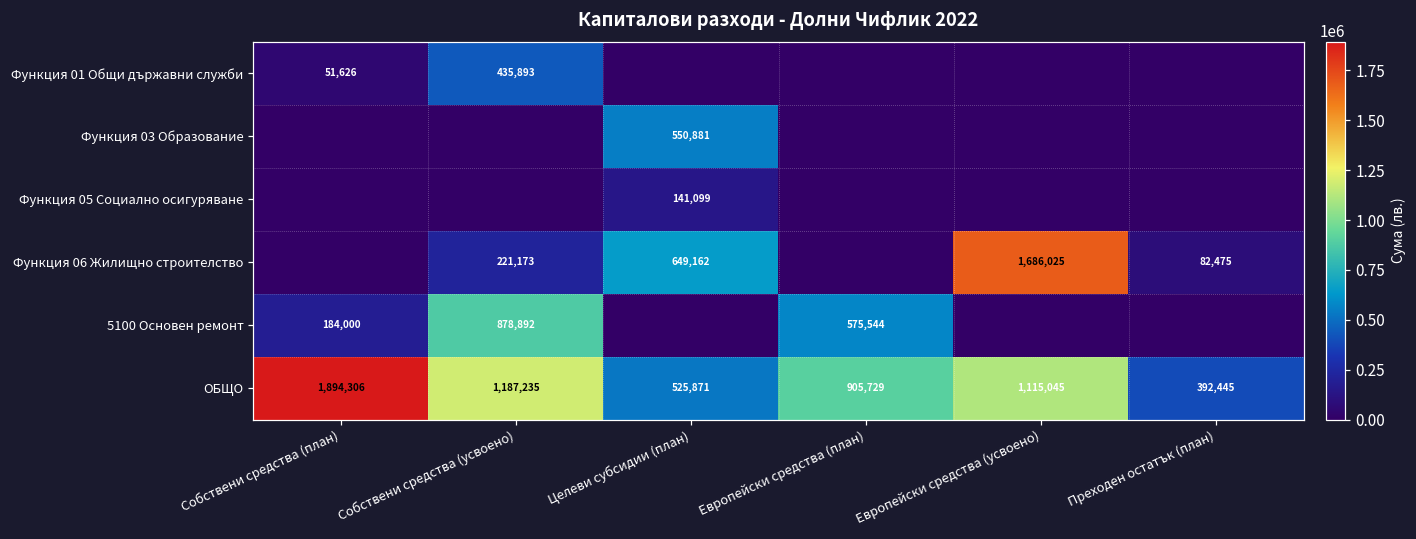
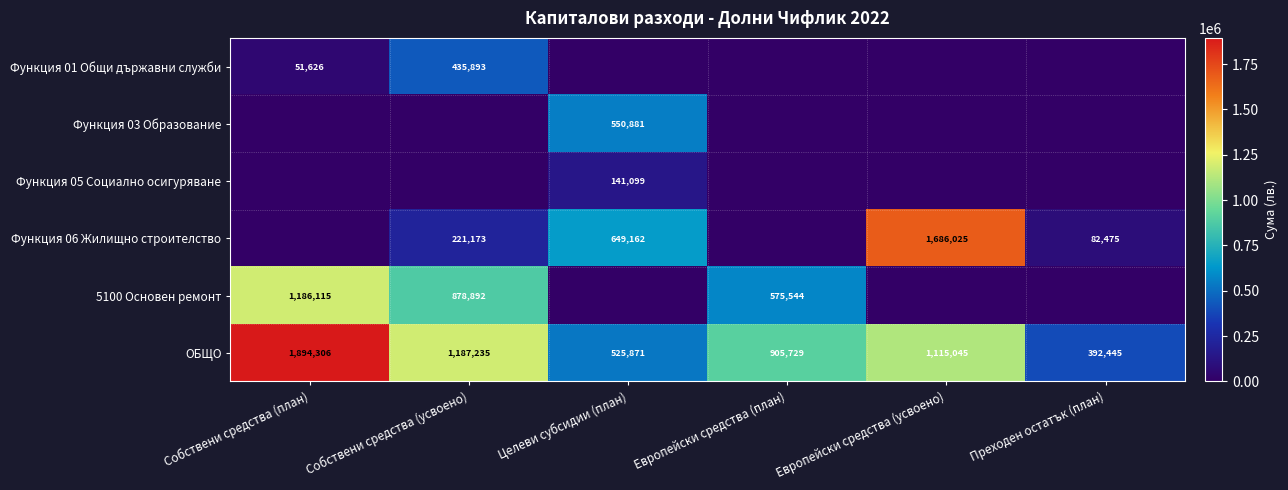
  {
    "Функция 01 Общи държавни служби": {
      "Собствени средства (план)": "51,626",
      "Собствени средства (усвоено)": "435,893"
    },
    "Функция 03 Образование": {
      "Целеви субсидии (план)": "550,881"
    },
    "Функция 05 Социално осигуряване": {
      "Целеви субсидии (план)": "141,099"
    },
    "Функция 06 Жилищно строителство": {
      "Собствени средства (усвоено)": "221,173",
      "Целеви субсидии (план)": "649,162",
      "Европейски средства (усвоено)": "1,686,025",
      "Преходен остатък (план)": "82,475"
    },
    "5100 Основен ремонт": {
-     "Собствени средства (план)": "184,000",
+     "Собствени средства (план)": "1,186,115",
      "Собствени средства (усвоено)": "878,892",
      "Европейски средства (план)": "575,544"
    },
    "ОБЩО": {
      "Собствени средства (план)": "1,894,306",
      "Собствени средства (усвоено)": "1,187,235",
      "Целеви субсидии (план)": "525,871",
      "Европейски средства (план)": "905,729",
      "Европейски средства (усвоено)": "1,115,045",
      "Преходен остатък (план)": "392,445"
    }
  }
